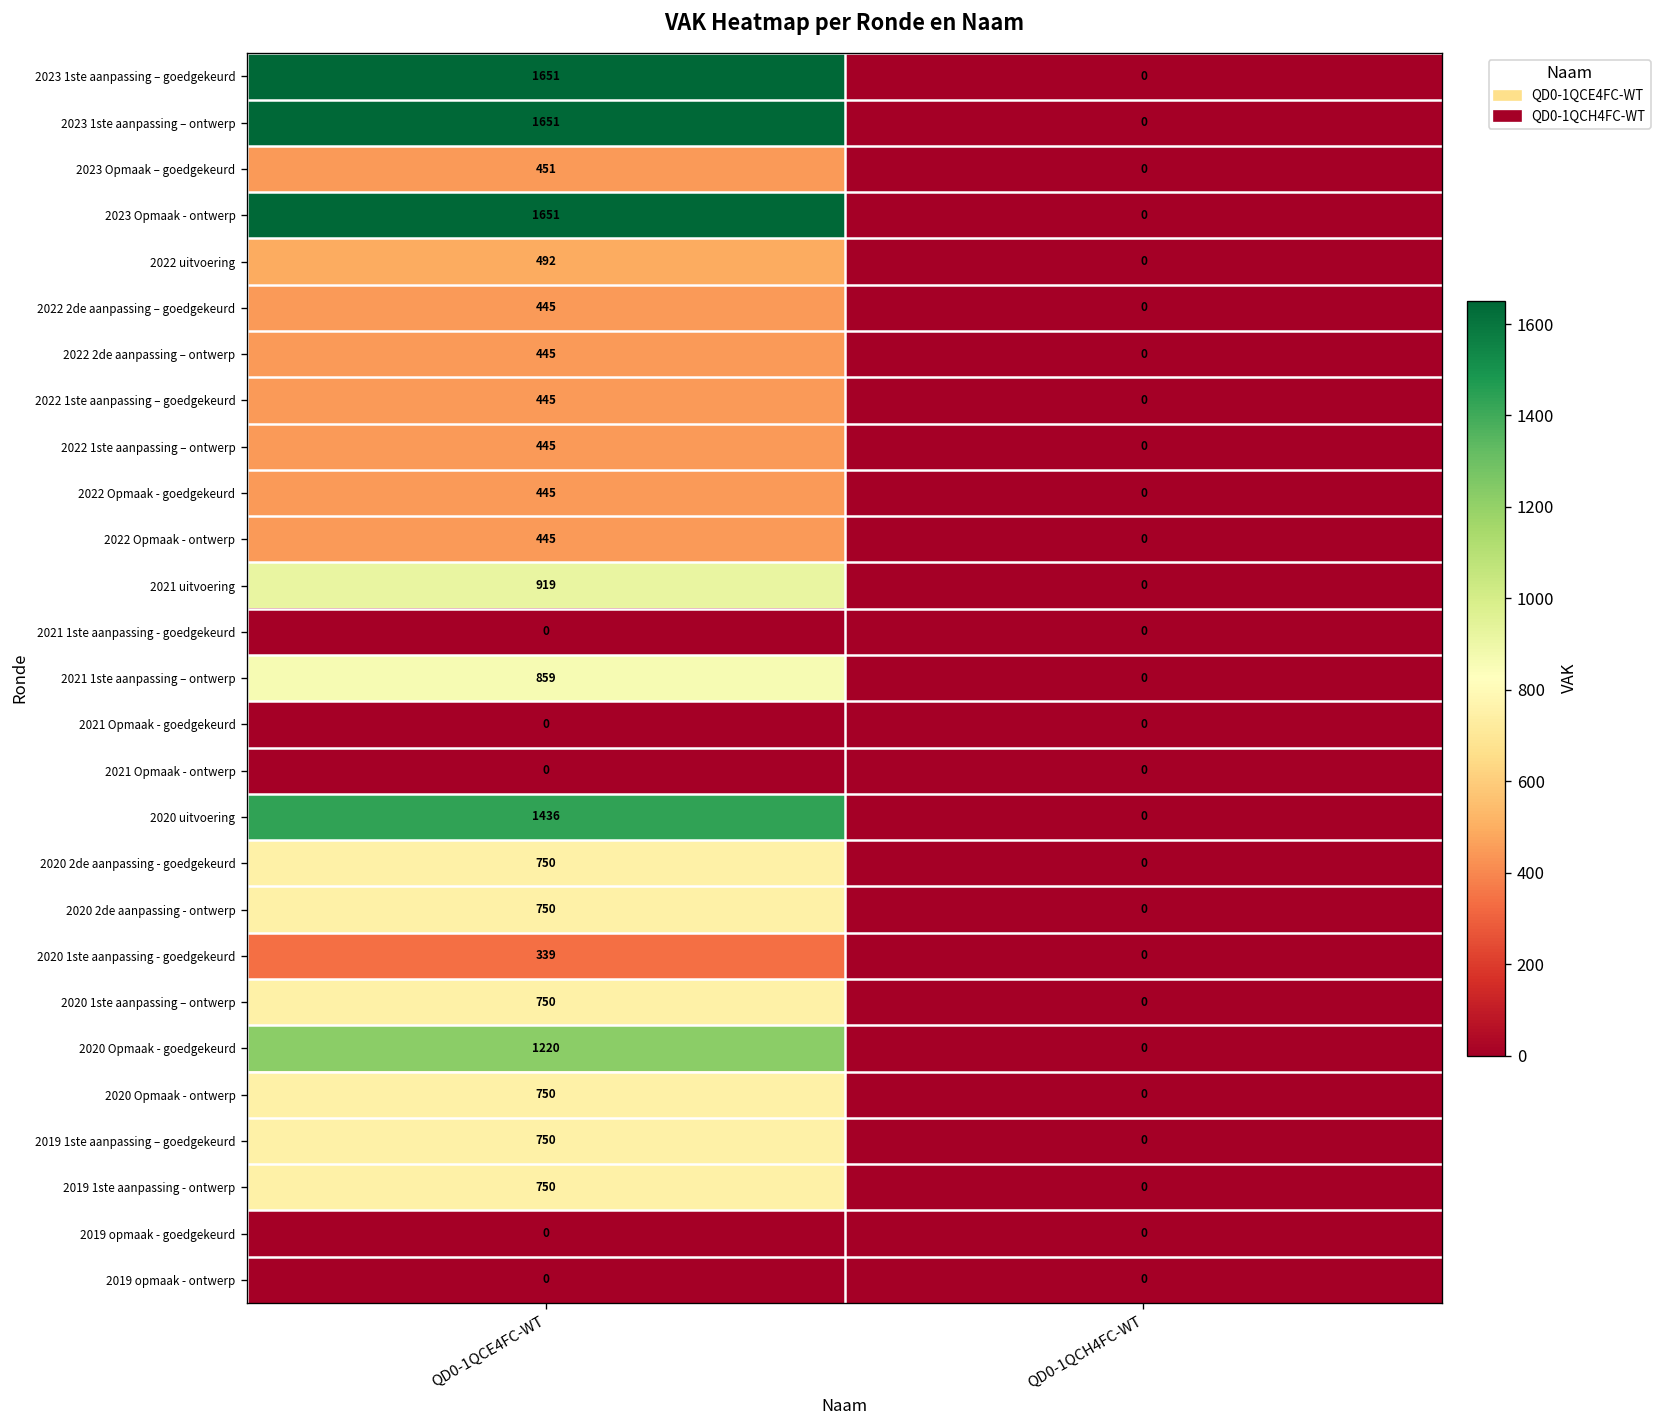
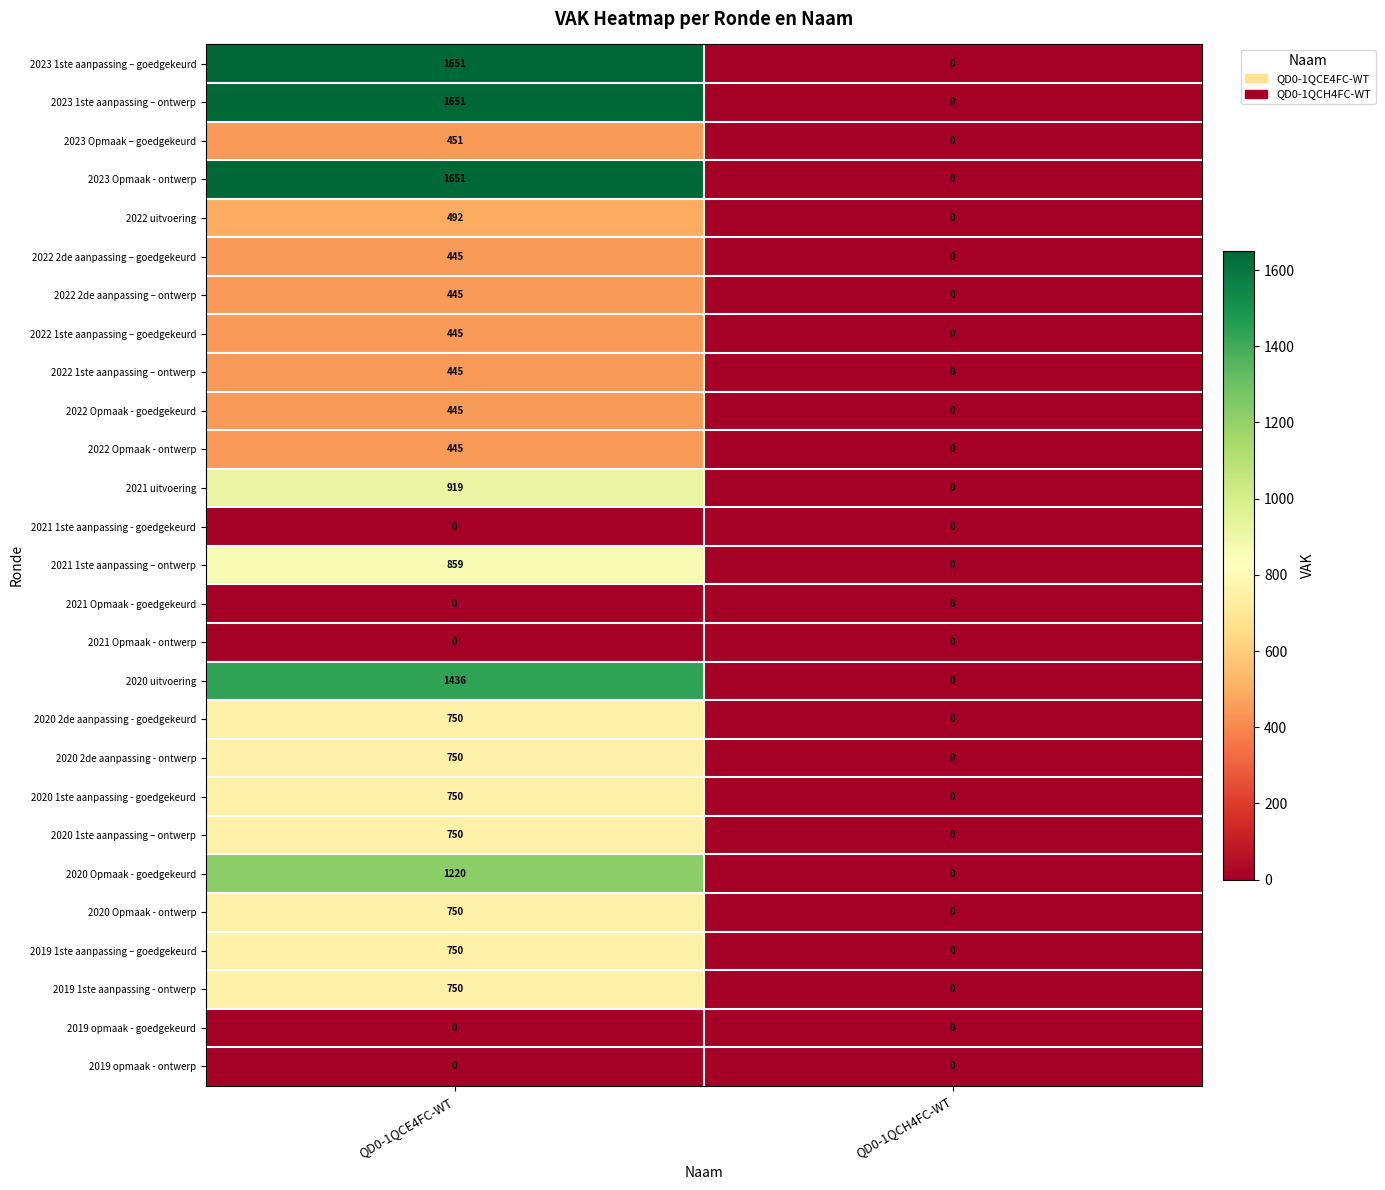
  {
    "2023 1ste aanpassing – goedgekeurd": {
      "QD0-1QCE4FC-WT": 1651,
      "QD0-1QCH4FC-WT": 0
    },
    "2023 1ste aanpassing – ontwerp": {
      "QD0-1QCE4FC-WT": 1651,
      "QD0-1QCH4FC-WT": 0
    },
    "2023 Opmaak – goedgekeurd": {
      "QD0-1QCE4FC-WT": 451,
      "QD0-1QCH4FC-WT": 0
    },
    "2023 Opmaak - ontwerp": {
      "QD0-1QCE4FC-WT": 1651,
      "QD0-1QCH4FC-WT": 0
    },
    "2022 uitvoering": {
      "QD0-1QCE4FC-WT": 492,
      "QD0-1QCH4FC-WT": 0
    },
    "2022 2de aanpassing – goedgekeurd": {
      "QD0-1QCE4FC-WT": 445,
      "QD0-1QCH4FC-WT": 0
    },
    "2022 2de aanpassing – ontwerp": {
      "QD0-1QCE4FC-WT": 445,
      "QD0-1QCH4FC-WT": 0
    },
    "2022 1ste aanpassing – goedgekeurd": {
      "QD0-1QCE4FC-WT": 445,
      "QD0-1QCH4FC-WT": 0
    },
    "2022 1ste aanpassing – ontwerp": {
      "QD0-1QCE4FC-WT": 445,
      "QD0-1QCH4FC-WT": 0
    },
    "2022 Opmaak - goedgekeurd": {
      "QD0-1QCE4FC-WT": 445,
      "QD0-1QCH4FC-WT": 0
    },
    "2022 Opmaak - ontwerp": {
      "QD0-1QCE4FC-WT": 445,
      "QD0-1QCH4FC-WT": 0
    },
    "2021 uitvoering": {
      "QD0-1QCE4FC-WT": 919,
      "QD0-1QCH4FC-WT": 0
    },
    "2021 1ste aanpassing - goedgekeurd": {
      "QD0-1QCE4FC-WT": 0,
      "QD0-1QCH4FC-WT": 0
    },
    "2021 1ste aanpassing – ontwerp": {
      "QD0-1QCE4FC-WT": 859,
      "QD0-1QCH4FC-WT": 0
    },
    "2021 Opmaak - goedgekeurd": {
      "QD0-1QCE4FC-WT": 0,
      "QD0-1QCH4FC-WT": 0
    },
    "2021 Opmaak - ontwerp": {
      "QD0-1QCE4FC-WT": 0,
      "QD0-1QCH4FC-WT": 0
    },
    "2020 uitvoering": {
      "QD0-1QCE4FC-WT": 1436,
      "QD0-1QCH4FC-WT": 0
    },
    "2020 2de aanpassing - goedgekeurd": {
      "QD0-1QCE4FC-WT": 750,
      "QD0-1QCH4FC-WT": 0
    },
    "2020 2de aanpassing - ontwerp": {
      "QD0-1QCE4FC-WT": 750,
      "QD0-1QCH4FC-WT": 0
    },
    "2020 1ste aanpassing - goedgekeurd": {
-     "QD0-1QCE4FC-WT": 339,
+     "QD0-1QCE4FC-WT": 750,
      "QD0-1QCH4FC-WT": 0
    },
    "2020 1ste aanpassing – ontwerp": {
      "QD0-1QCE4FC-WT": 750,
      "QD0-1QCH4FC-WT": 0
    },
    "2020 Opmaak - goedgekeurd": {
      "QD0-1QCE4FC-WT": 1220,
      "QD0-1QCH4FC-WT": 0
    },
    "2020 Opmaak - ontwerp": {
      "QD0-1QCE4FC-WT": 750,
      "QD0-1QCH4FC-WT": 0
    },
    "2019 1ste aanpassing – goedgekeurd": {
      "QD0-1QCE4FC-WT": 750,
      "QD0-1QCH4FC-WT": 0
    },
    "2019 1ste aanpassing - ontwerp": {
      "QD0-1QCE4FC-WT": 750,
      "QD0-1QCH4FC-WT": 0
    },
    "2019 opmaak - goedgekeurd": {
      "QD0-1QCE4FC-WT": 0,
      "QD0-1QCH4FC-WT": 0
    },
    "2019 opmaak - ontwerp": {
      "QD0-1QCE4FC-WT": 0,
      "QD0-1QCH4FC-WT": 0
    }
  }
